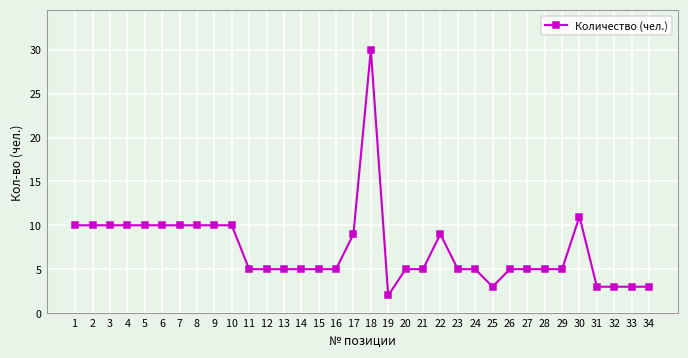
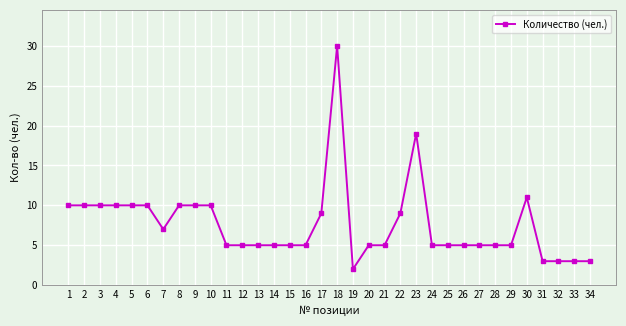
  {
    "1": 10,
    "2": 10,
    "3": 10,
    "4": 10,
    "5": 10,
    "6": 10,
-   "7": 10,
+   "7": 7,
    "8": 10,
    "9": 10,
    "10": 10,
    "11": 5,
    "12": 5,
    "13": 5,
    "14": 5,
    "15": 5,
    "16": 5,
    "17": 9,
    "18": 30,
    "19": 2,
    "20": 5,
    "21": 5,
    "22": 9,
-   "23": 5,
+   "23": 19,
    "24": 5,
-   "25": 3,
+   "25": 5,
    "26": 5,
    "27": 5,
    "28": 5,
    "29": 5,
    "30": 11,
    "31": 3,
    "32": 3,
    "33": 3,
    "34": 3
  }
